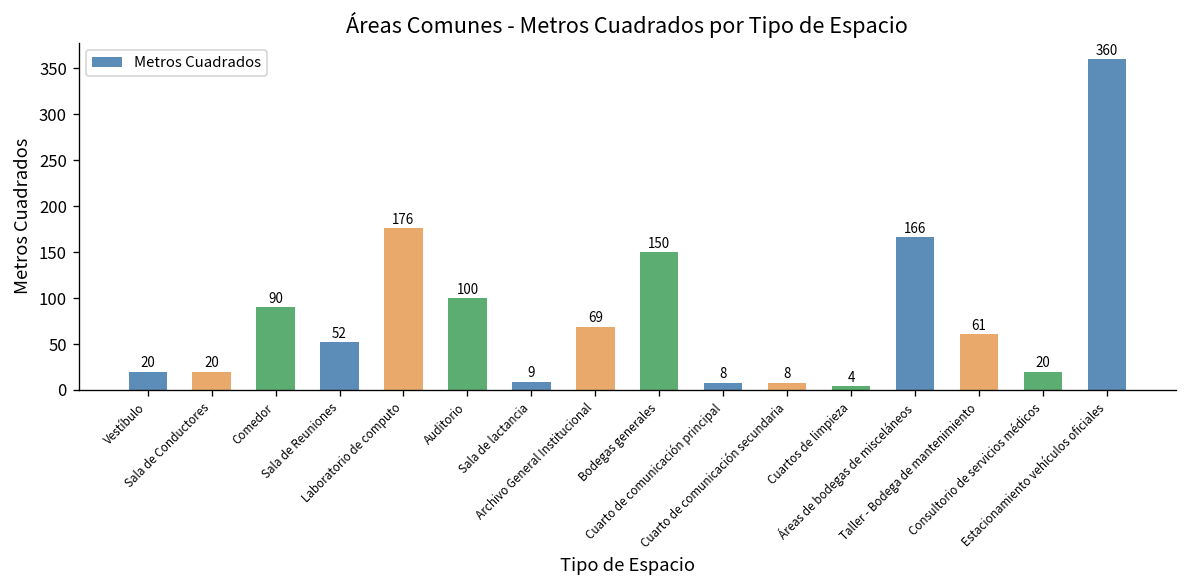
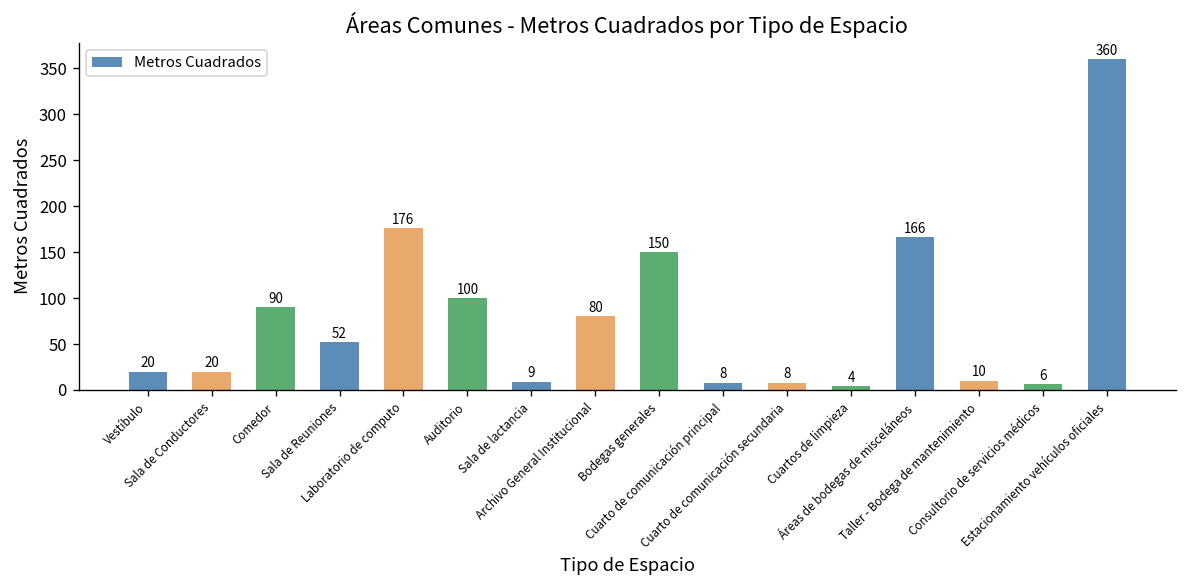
  {
    "Vestíbulo": 20,
    "Sala de Conductores": 20,
    "Comedor": 90,
    "Sala de Reuniones": 52,
    "Laboratorio de computo": 176,
    "Auditorio": 100,
    "Sala de lactancia": 9,
-   "Archivo General Institucional": 69,
+   "Archivo General Institucional": 80,
    "Bodegas generales": 150,
    "Cuarto de comunicación principal": 8,
    "Cuarto de comunicación secundaria": 8,
    "Cuartos de limpieza": 4,
    "Áreas de bodegas de misceláneos": 166,
-   "Taller - Bodega de mantenimiento": 61,
-   "Consultorio de servicios médicos": 20,
+   "Taller - Bodega de mantenimiento": 10,
+   "Consultorio de servicios médicos": 6,
    "Estacionamiento vehículos oficiales": 360
  }
